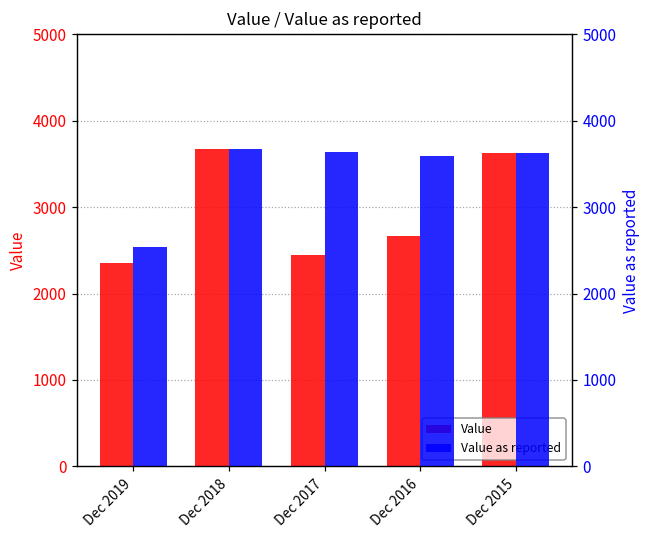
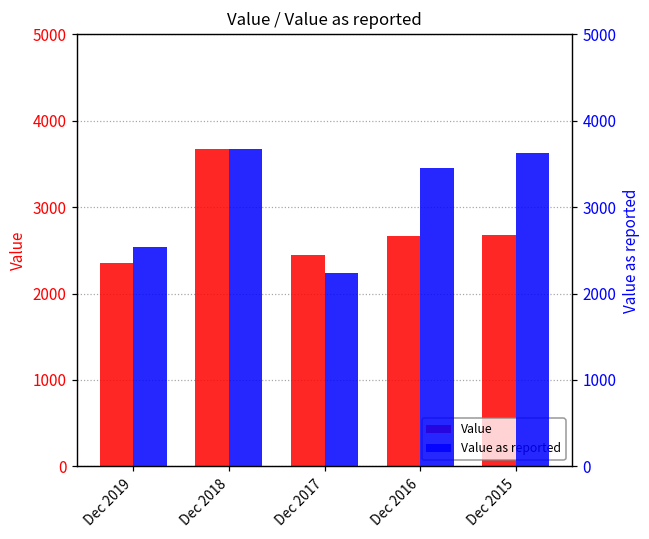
  {
    "Value": {
      "Dec 2019": 2400,
      "Dec 2018": 3700,
      "Dec 2017": 2400,
      "Dec 2016": 2700,
-     "Dec 2015": 3600
+     "Dec 2015": 2700
    },
    "Value as reported": {
      "Dec 2019": 2500,
      "Dec 2018": 3700,
-     "Dec 2017": 3600,
-     "Dec 2016": 3600,
+     "Dec 2017": 2200,
+     "Dec 2016": 3400,
      "Dec 2015": 3600
    }
  }
